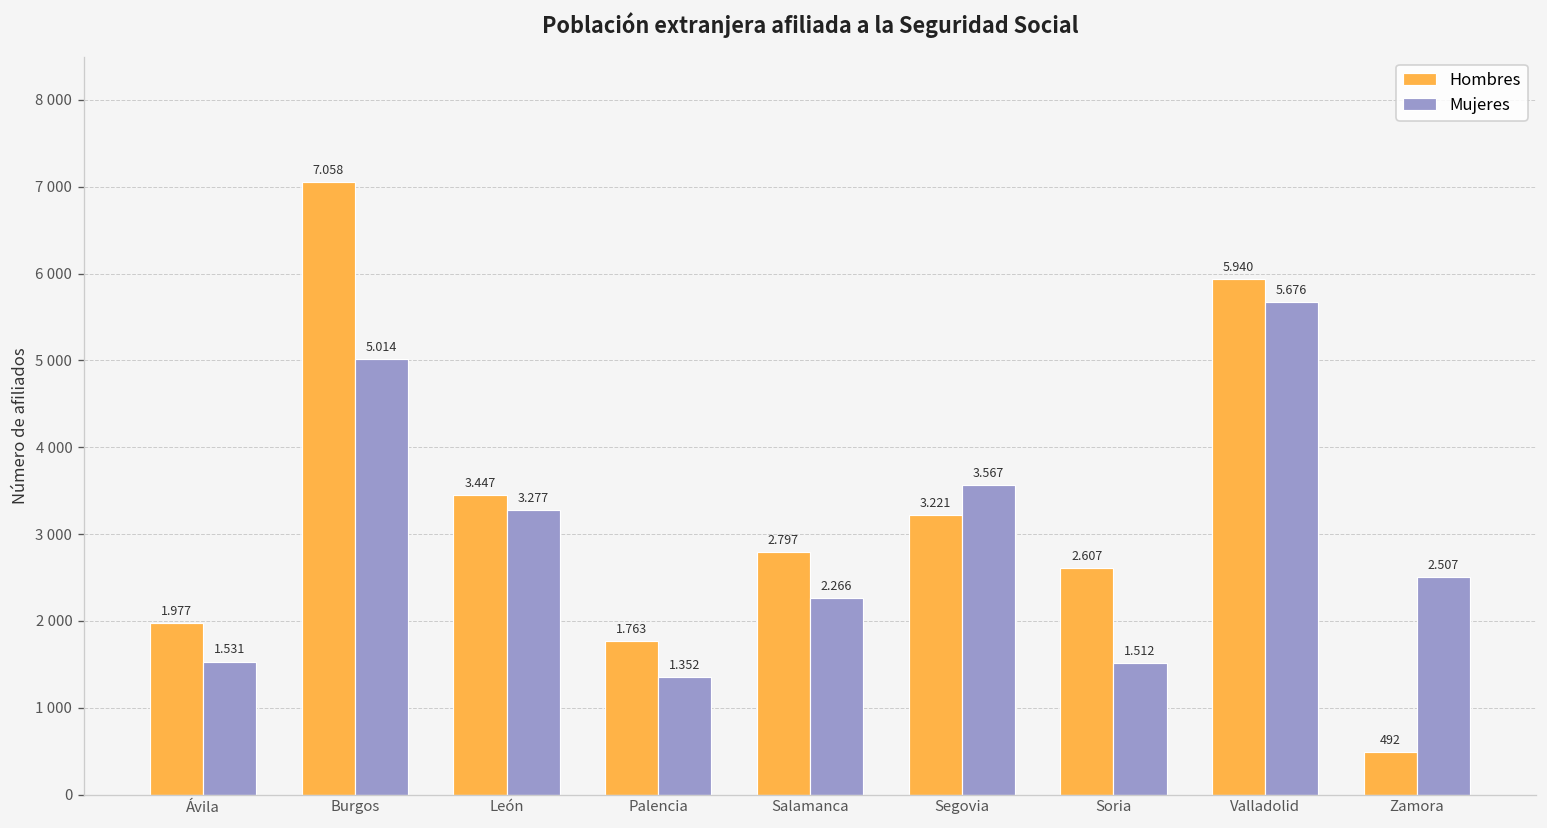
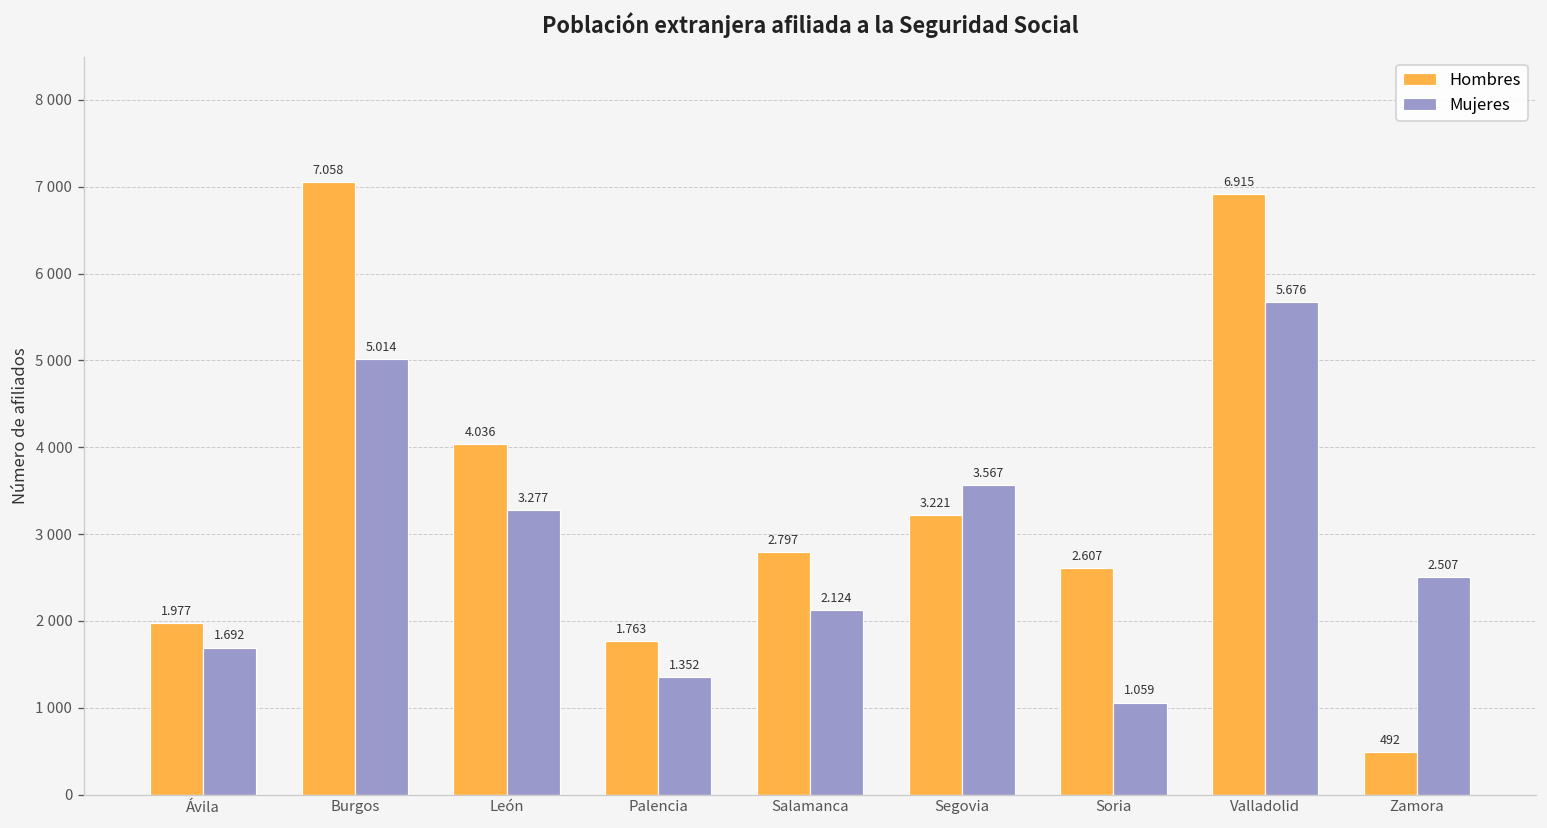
  {
    "Hombres": {
-     "León": 3.447,
-     "Valladolid": 5.940,
+     "León": 4.036,
+     "Valladolid": 6.915,
      "Zamora": 492
    },
    "Mujeres": {
-     "Ávila": 1.531,
-     "Salamanca": 2.266,
-     "Soria": 1.512
+     "Ávila": 1.692,
+     "Salamanca": 2.124,
+     "Soria": 1.059
    }
  }
